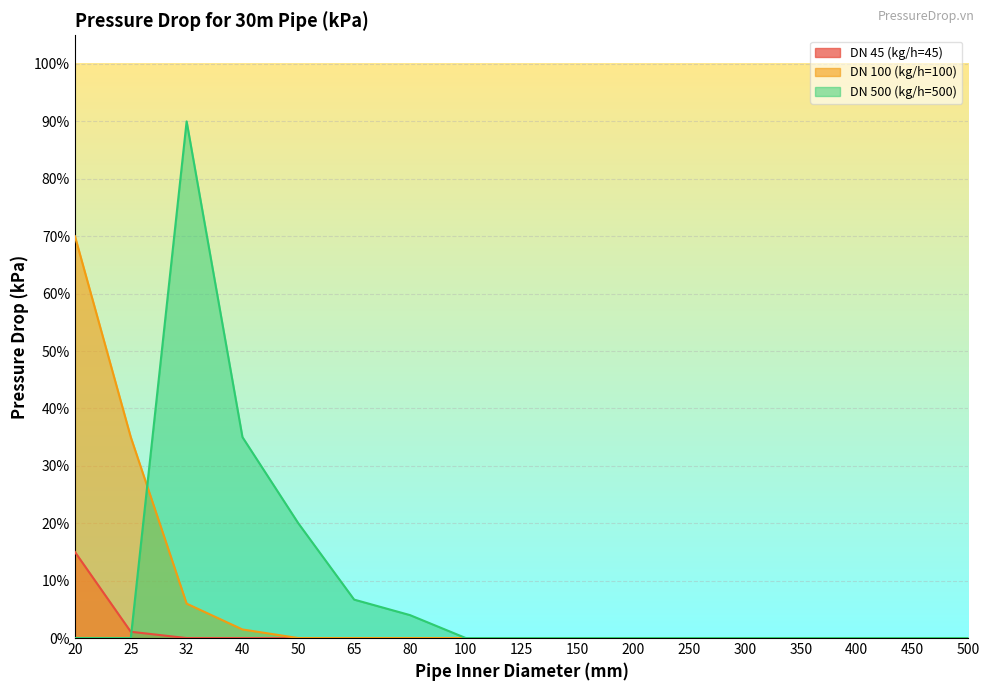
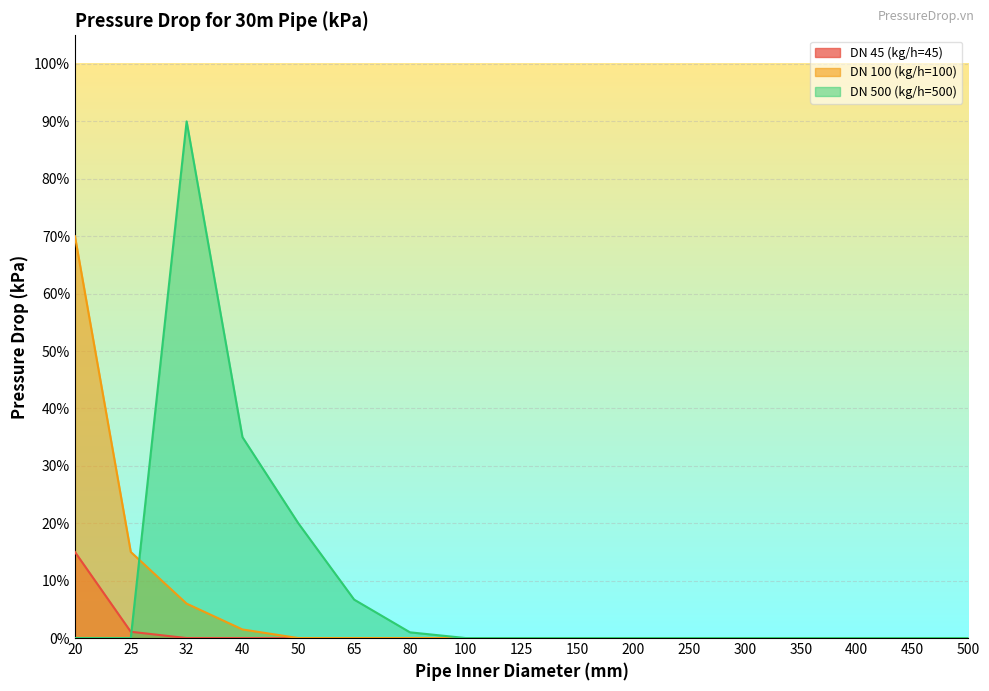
  {
    "DN 45 (kg/h=45)": {
      "20": "15%",
      "25": "1%",
      "32": "0%",
      "40": "0%"
    },
    "DN 100 (kg/h=100)": {
      "20": "70%",
-     "25": "35%",
+     "25": "15%",
      "32": "6%",
      "40": "2%"
    },
    "DN 500 (kg/h=500)": {
      "20": "0%",
      "25": "0%",
      "32": "90%",
      "40": "35%",
      "50": "20%",
      "65": "7%",
-     "80": "4%"
+     "80": "1%"
    }
  }
